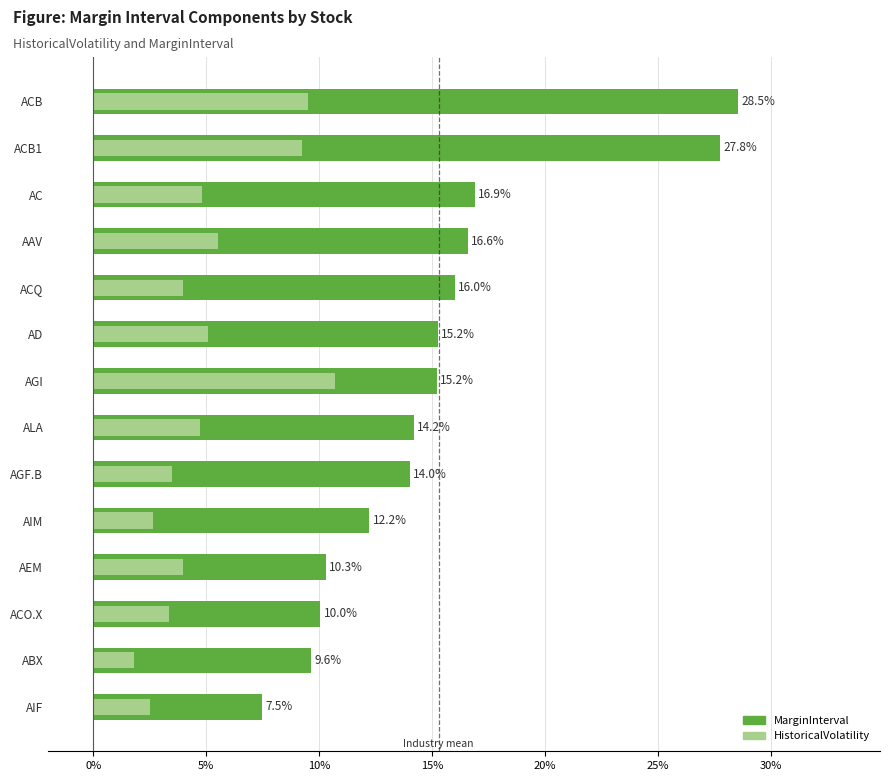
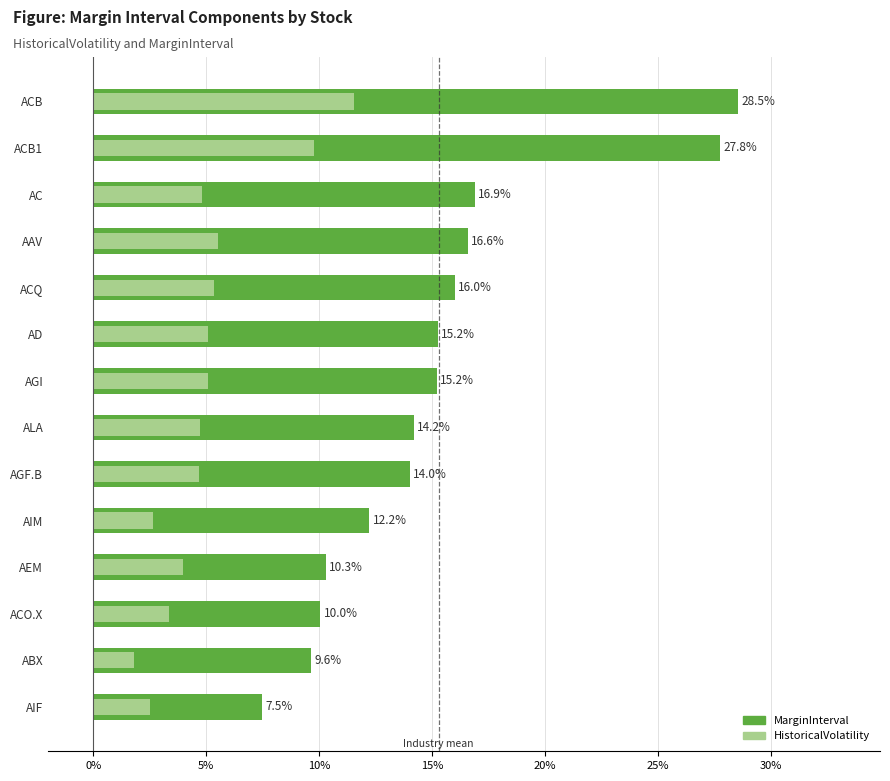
  {
    "MarginInterval": {
      "ACB": "28.5%",
      "ACB1": "27.8%",
      "AC": "16.9%",
      "AAV": "16.6%",
      "ACQ": "16.0%",
      "AD": "15.2%",
      "AGI": "15.2%",
      "ALA": "14.2%",
      "AGF.B": "14.0%",
      "AIM": "12.2%",
      "AEM": "10.3%",
      "ACO.X": "10.0%",
      "ABX": "9.6%",
      "AIF": "7.5%"
    },
    "HistoricalVolatility": {
-     "ACB": "9.5%",
-     "ACB1": "9.3%",
-     "ACQ": "4.0%",
-     "AGI": "10.7%",
-     "AGF.B": "3.5%"
+     "ACB": "11.5%",
+     "ACB1": "9.8%",
+     "ACQ": "5.3%",
+     "AGI": "5.1%",
+     "AGF.B": "4.7%"
    }
  }
